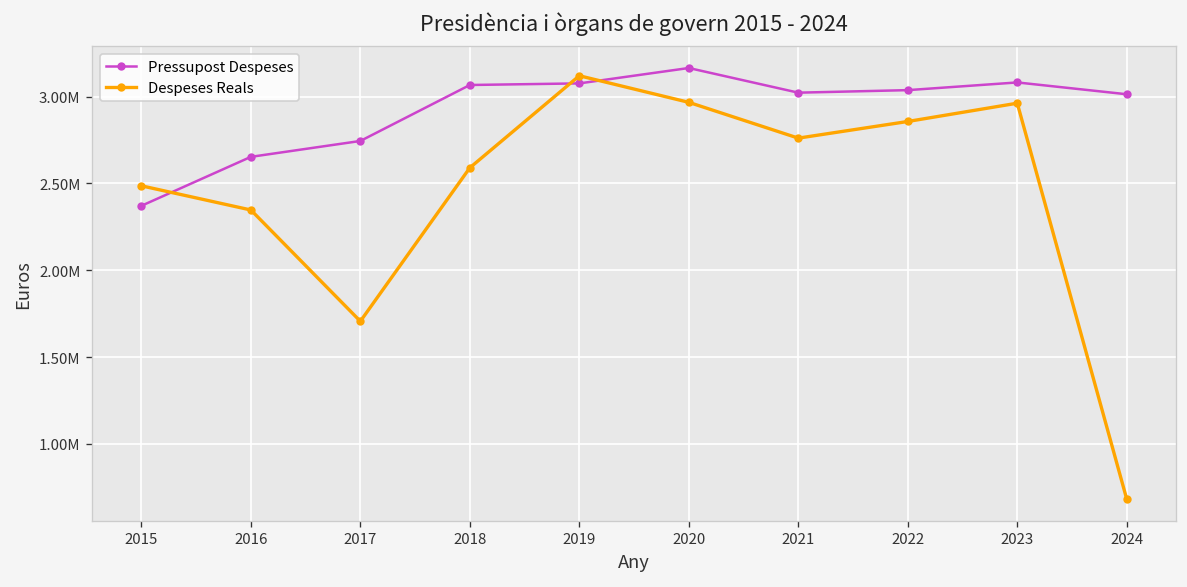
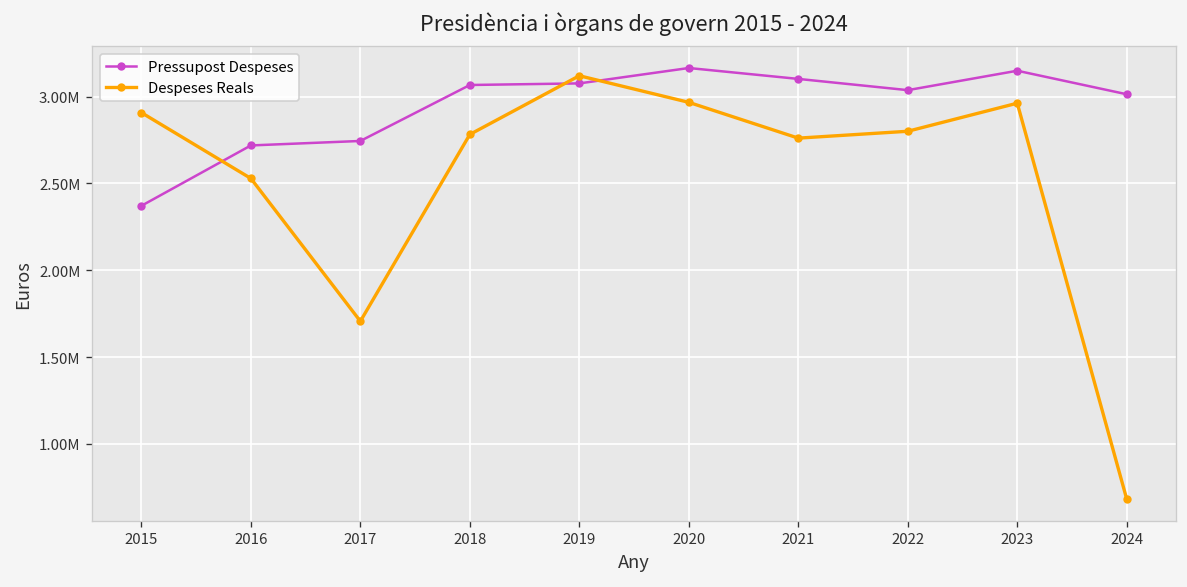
  {
    "Pressupost Despeses": {
      "2015": 2370000,
-     "2016": 2650000,
+     "2016": 2720000,
      "2017": 2750000,
      "2018": 3070000,
      "2019": 3080000,
      "2020": 3170000,
-     "2021": 3020000,
+     "2021": 3100000,
      "2022": 3040000,
-     "2023": 3080000,
+     "2023": 3150000,
      "2024": 3010000
    },
    "Despeses Reals": {
-     "2015": 2490000,
-     "2016": 2350000,
+     "2015": 2910000,
+     "2016": 2530000,
      "2017": 1710000,
-     "2018": 2590000,
+     "2018": 2780000,
      "2019": 3120000,
      "2020": 2970000,
      "2021": 2760000,
-     "2022": 2860000,
+     "2022": 2800000,
      "2023": 2960000,
      "2024": 680000
    }
  }
